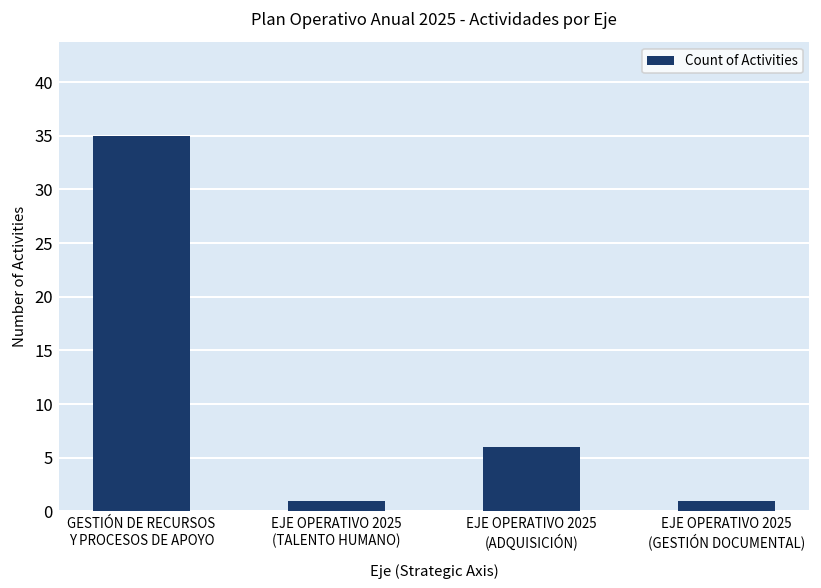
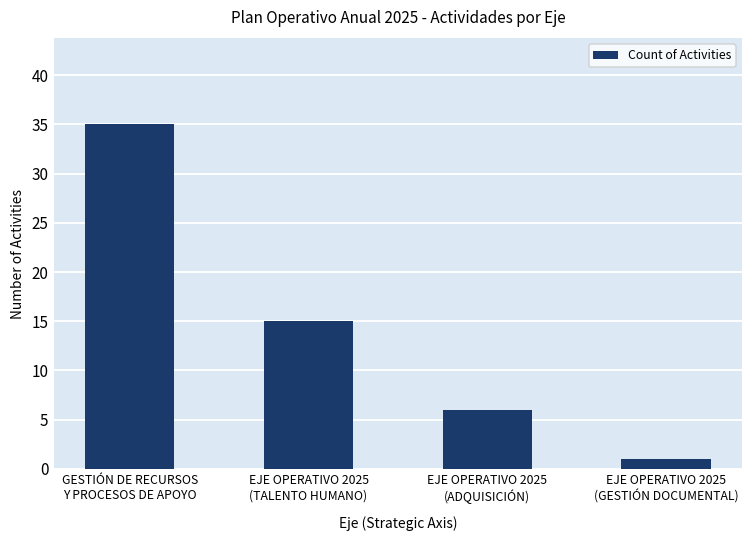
  {
    "GESTIÓN DE RECURSOS Y PROCESOS DE APOYO": 35,
-   "EJE OPERATIVO 2025 (TALENTO HUMANO)": 1,
+   "EJE OPERATIVO 2025 (TALENTO HUMANO)": 15,
    "EJE OPERATIVO 2025 (ADQUISICIÓN)": 6,
    "EJE OPERATIVO 2025 (GESTIÓN DOCUMENTAL)": 1
  }
